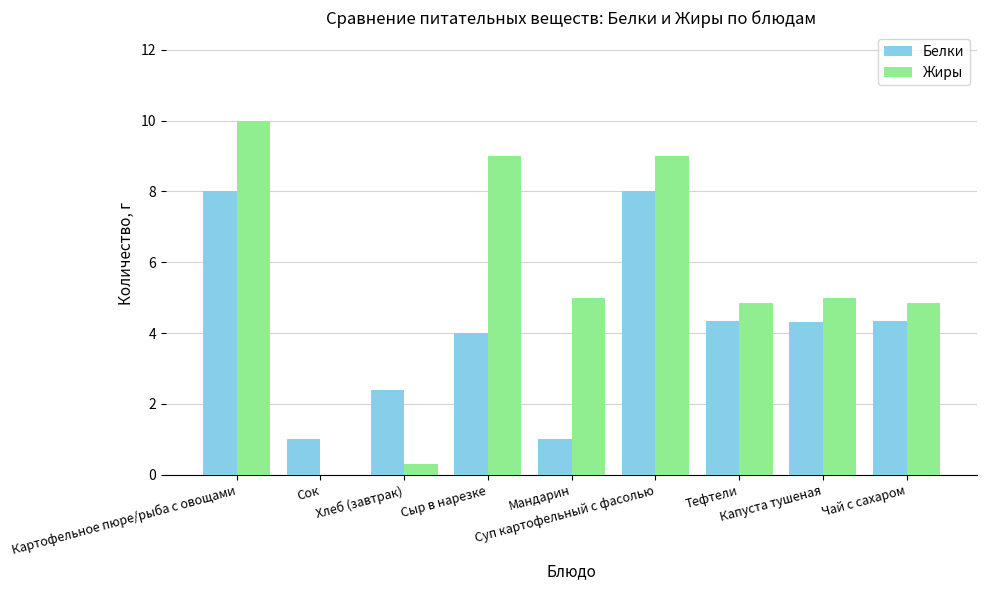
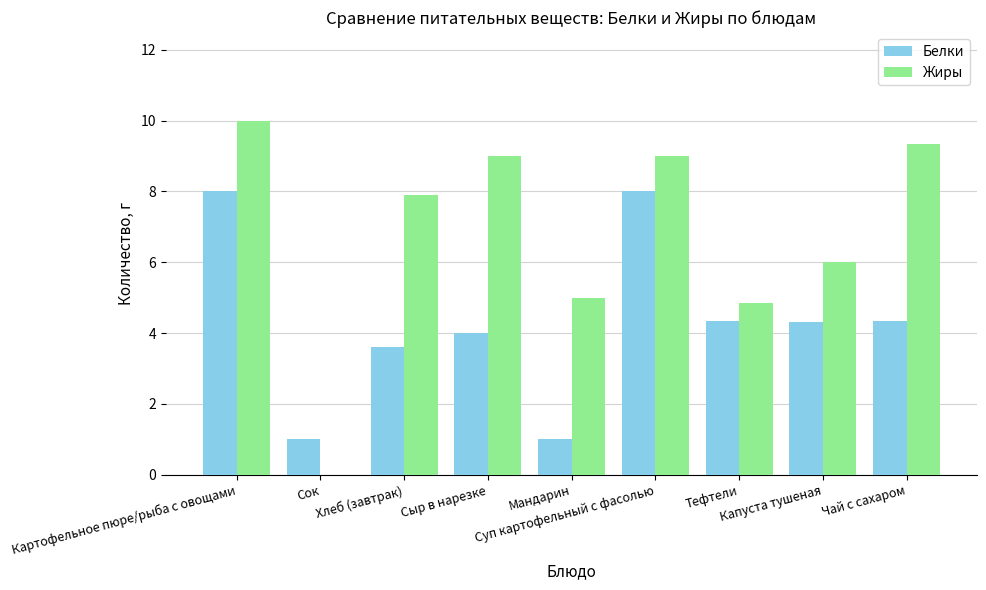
  {
    "Белки": {
      "Картофельное пюре/рыба с овощами": 8.0,
      "Сок": 1.0,
-     "Хлеб (завтрак)": 2.4,
+     "Хлеб (завтрак)": 3.6,
      "Сыр в нарезке": 4.0,
      "Мандарин": 1.0,
      "Суп картофельный с фасолью": 8.0,
      "Тефтели": 4.3,
      "Капуста тушеная": 4.3,
      "Чай с сахаром": 4.3
    },
    "Жиры": {
      "Картофельное пюре/рыба с овощами": 10.0,
      "Сок": 0.0,
-     "Хлеб (завтрак)": 0.3,
+     "Хлеб (завтрак)": 7.9,
      "Сыр в нарезке": 9.0,
      "Мандарин": 5.0,
      "Суп картофельный с фасолью": 9.0,
      "Тефтели": 4.8,
-     "Капуста тушеная": 5,
-     "Чай с сахаром": 4.8
+     "Капуста тушеная": 6,
+     "Чай с сахаром": 9.3
    }
  }
